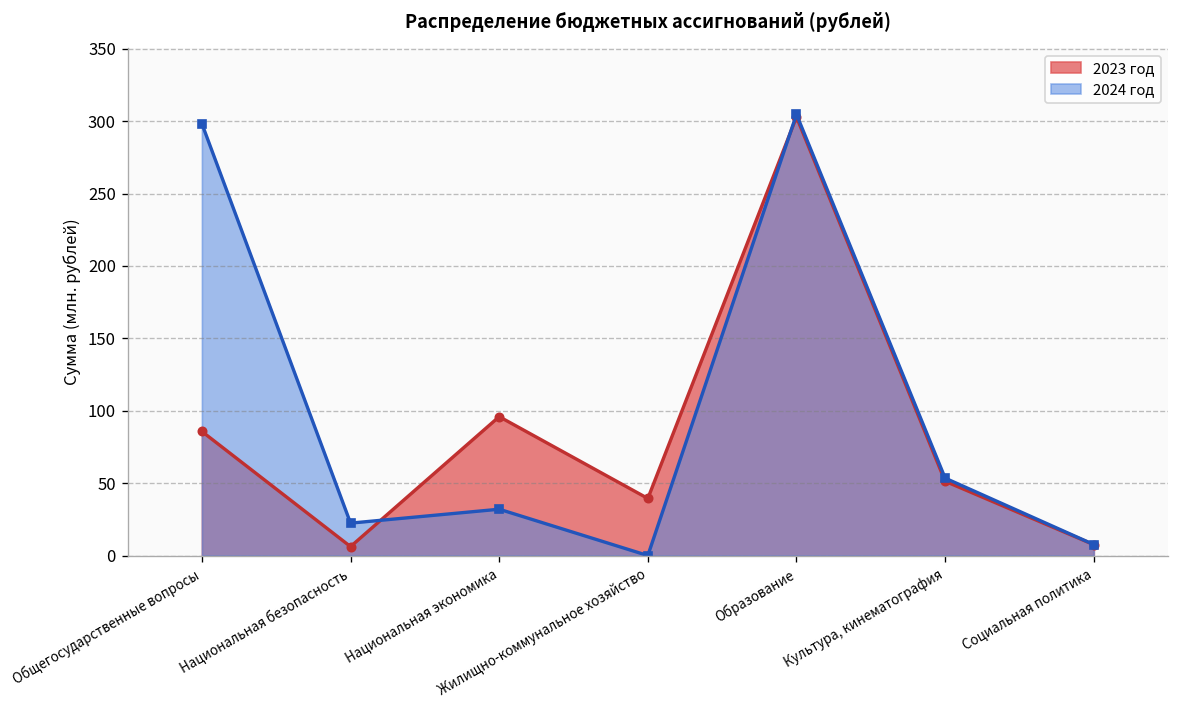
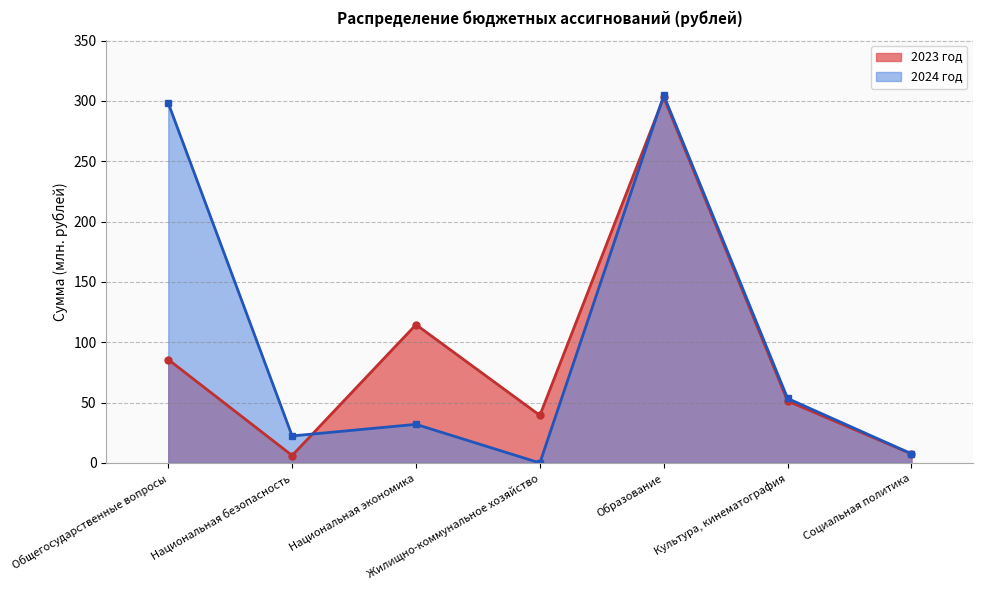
  {
    "2023 год": {
      "Общегосударственные вопросы": 86,
      "Национальная безопасность": 6,
-     "Национальная экономика": 96,
+     "Национальная экономика": 115,
      "Жилищно-коммунальное хозяйство": 39,
      "Культура, кинематография": 51
    },
    "2024 год": {
      "Общегосударственные вопросы": 298,
      "Национальная безопасность": 22,
      "Национальная экономика": 32,
      "Жилищно-коммунальное хозяйство": 0,
      "Культура, кинематография": 53
    }
  }
